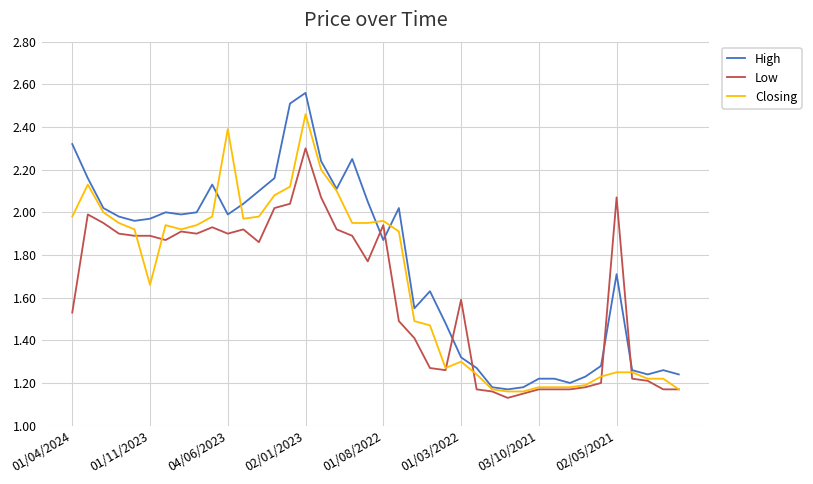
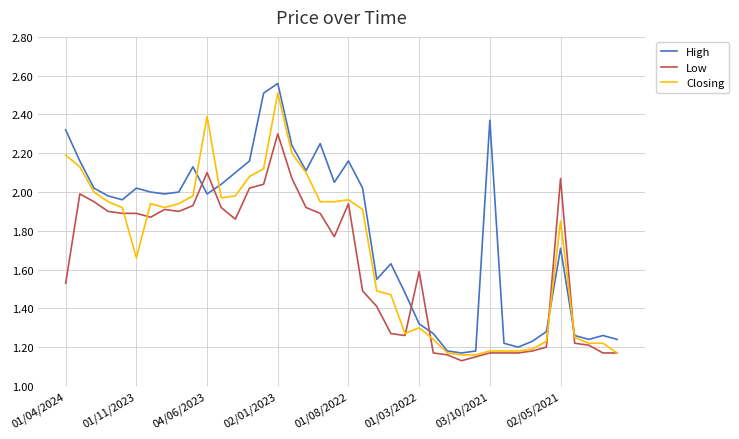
  {
    "High": {
      "01/04/2024": 2.32,
-     "01/11/2023": 1.97,
+     "01/11/2023": 2.02,
      "04/06/2023": 1.99,
      "02/01/2023": 2.56,
-     "01/08/2022": 1.87,
+     "01/08/2022": 2.16,
      "01/03/2022": 1.32,
-     "03/10/2021": 1.22,
+     "03/10/2021": 2.37,
      "02/05/2021": 1.71
    },
    "Low": {
      "01/04/2024": 1.53,
      "01/11/2023": 1.9,
-     "04/06/2023": 1.9,
+     "04/06/2023": 2.1,
      "02/01/2023": 2.3,
      "01/08/2022": 1.94,
      "01/03/2022": 1.6,
      "02/05/2021": 2.07
    },
    "Closing": {
-     "01/04/2024": 1.98,
+     "01/04/2024": 2.19,
      "01/11/2023": 1.66,
      "04/06/2023": 2.39,
-     "02/01/2023": 2.46,
+     "02/01/2023": 2.51,
      "01/08/2022": 1.96,
      "01/03/2022": 1.30,
-     "02/05/2021": 1.25
+     "02/05/2021": 1.85
    }
  }
